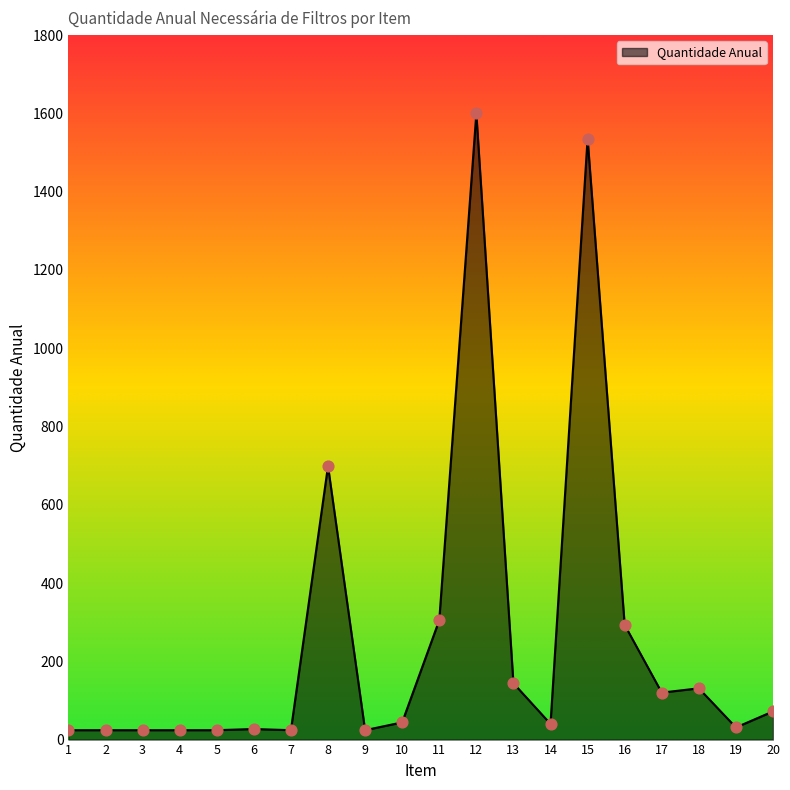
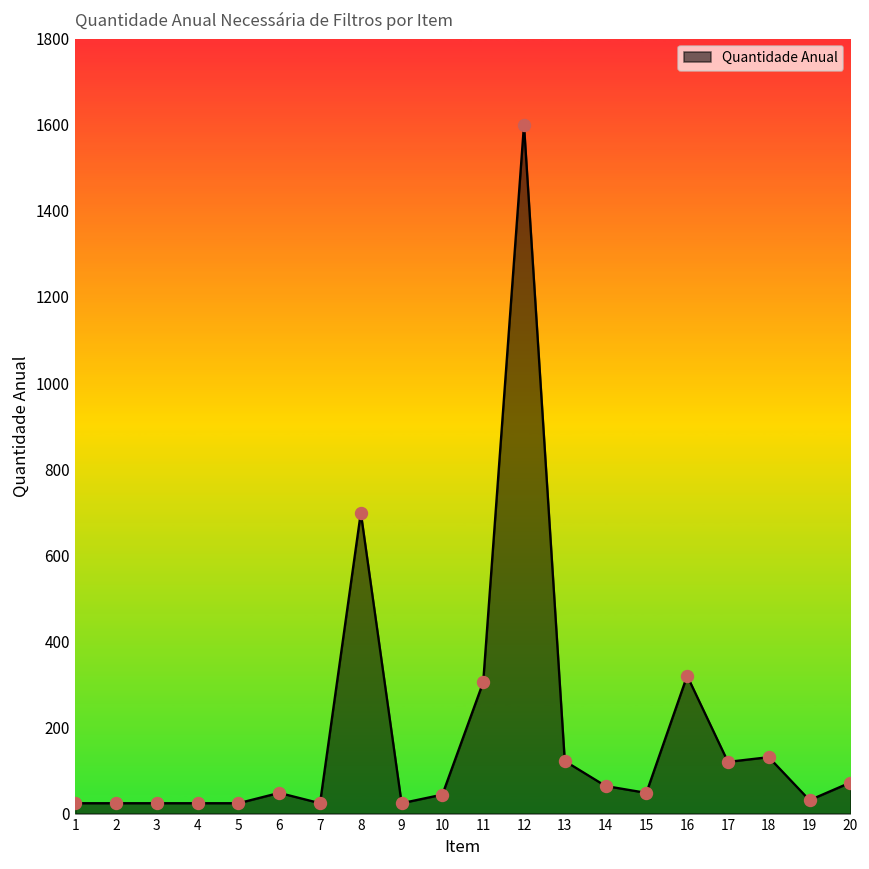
  {
    "1": 20,
    "2": 20,
    "3": 20,
    "4": 20,
    "5": 20,
-   "6": 30,
+   "6": 50,
    "7": 20,
    "8": 700,
    "9": 20,
    "10": 40,
    "11": 310,
    "12": 1600,
-   "13": 140,
-   "14": 40,
-   "15": 1540,
-   "16": 290,
+   "13": 120,
+   "14": 60,
+   "15": 50,
+   "16": 320,
    "17": 120,
    "18": 130,
    "19": 30,
    "20": 70
  }
